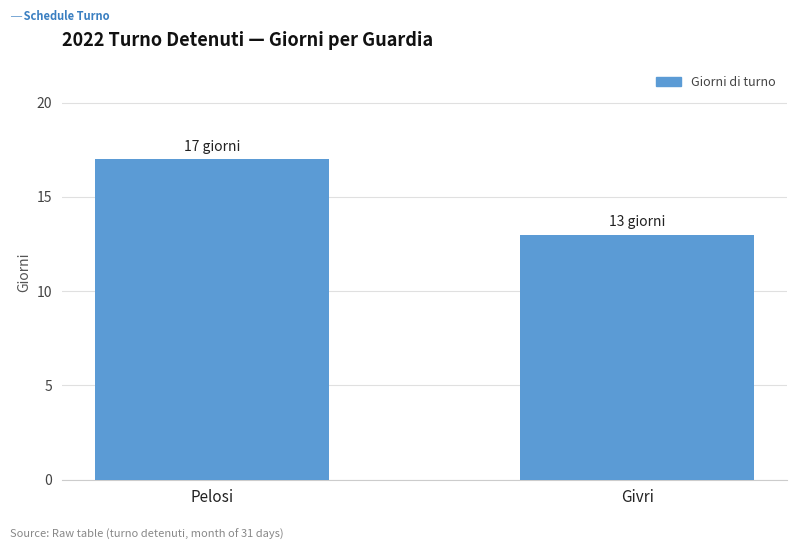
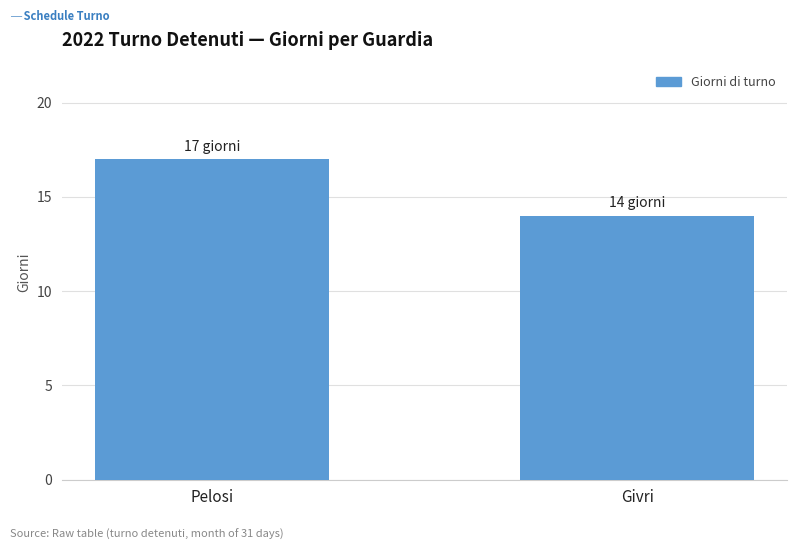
  {
    "Pelosi": 17,
-   "Givri": 13
+   "Givri": 14
  }
